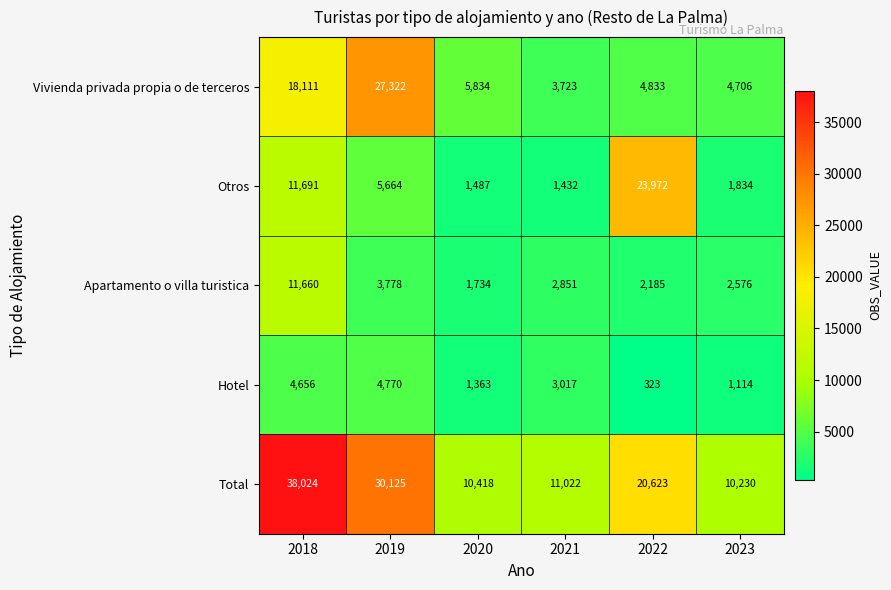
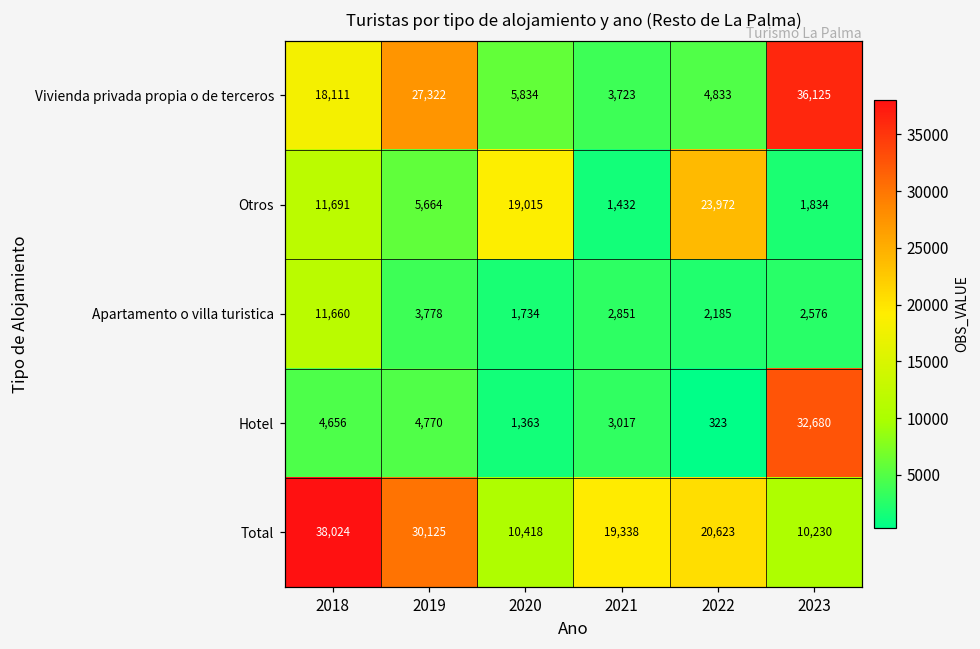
  {
    "Vivienda privada propia o de terceros": {
      "2018": "18,111",
      "2019": "27,322",
      "2020": "5,834",
      "2021": "3,723",
      "2022": "4,833",
-     "2023": "4,706"
+     "2023": "36,125"
    },
    "Otros": {
      "2018": "11,691",
      "2019": "5,664",
-     "2020": "1,487",
+     "2020": "19,015",
      "2021": "1,432",
      "2022": "23,972",
      "2023": "1,834"
    },
    "Apartamento o villa turistica": {
      "2018": "11,660",
      "2019": "3,778",
      "2020": "1,734",
      "2021": "2,851",
      "2022": "2,185",
      "2023": "2,576"
    },
    "Hotel": {
      "2018": "4,656",
      "2019": "4,770",
      "2020": "1,363",
      "2021": "3,017",
      "2022": "323",
-     "2023": "1,114"
+     "2023": "32,680"
    },
    "Total": {
      "2018": "38,024",
      "2019": "30,125",
      "2020": "10,418",
-     "2021": "11,022",
+     "2021": "19,338",
      "2022": "20,623",
      "2023": "10,230"
    }
  }
